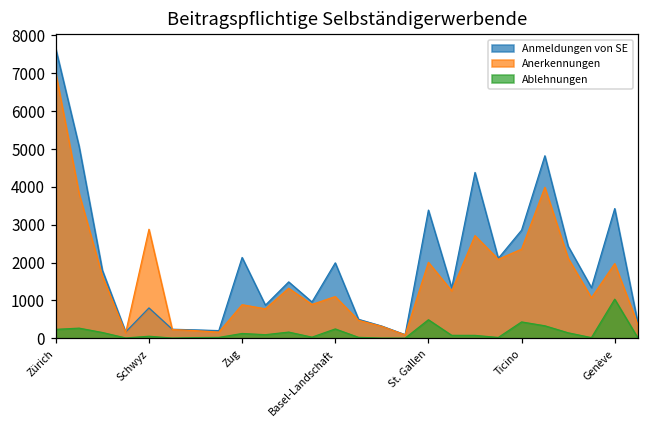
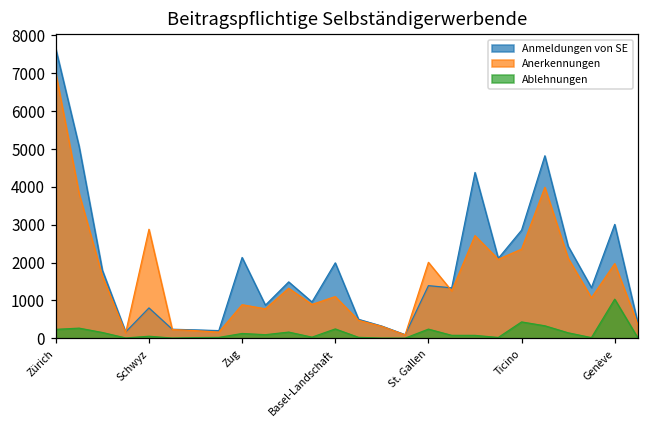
  {
    "Anmeldungen von SE": {
      "Zürich": 7600,
      "Schwyz": 800,
      "Zug": 2100,
      "Basel-Landschaft": 2000,
-     "St. Gallen": 3400,
+     "St. Gallen": 1400,
      "Ticino": 2900,
-     "Genève": 3400
+     "Genève": 3000
    },
    "Anerkennungen": {
      "Zürich": 7000,
      "Schwyz": 2900,
      "Zug": 900,
      "Basel-Landschaft": 1100,
      "St. Gallen": 2000,
      "Ticino": 2400,
      "Genève": 2000
    },
    "Ablehnungen": {
      "Zürich": 200,
      "Schwyz": 100,
      "Zug": 100,
      "Basel-Landschaft": 200,
-     "St. Gallen": 500,
+     "St. Gallen": 200,
      "Ticino": 400,
      "Genève": 1000
    }
  }
